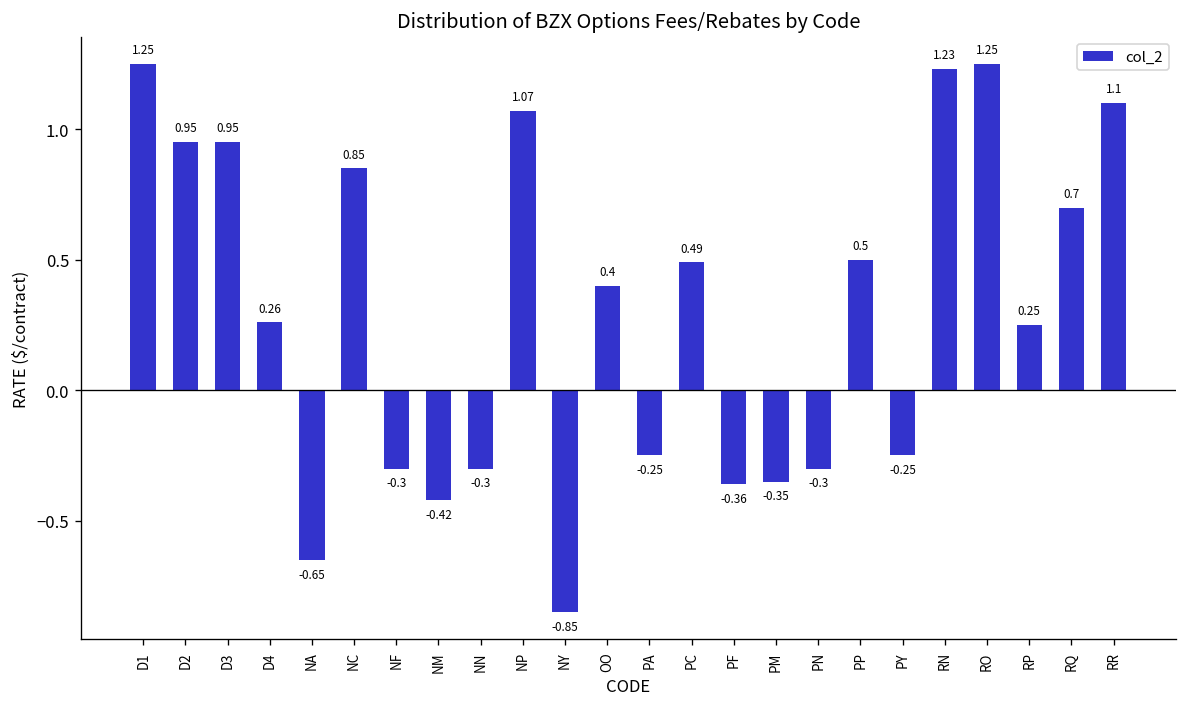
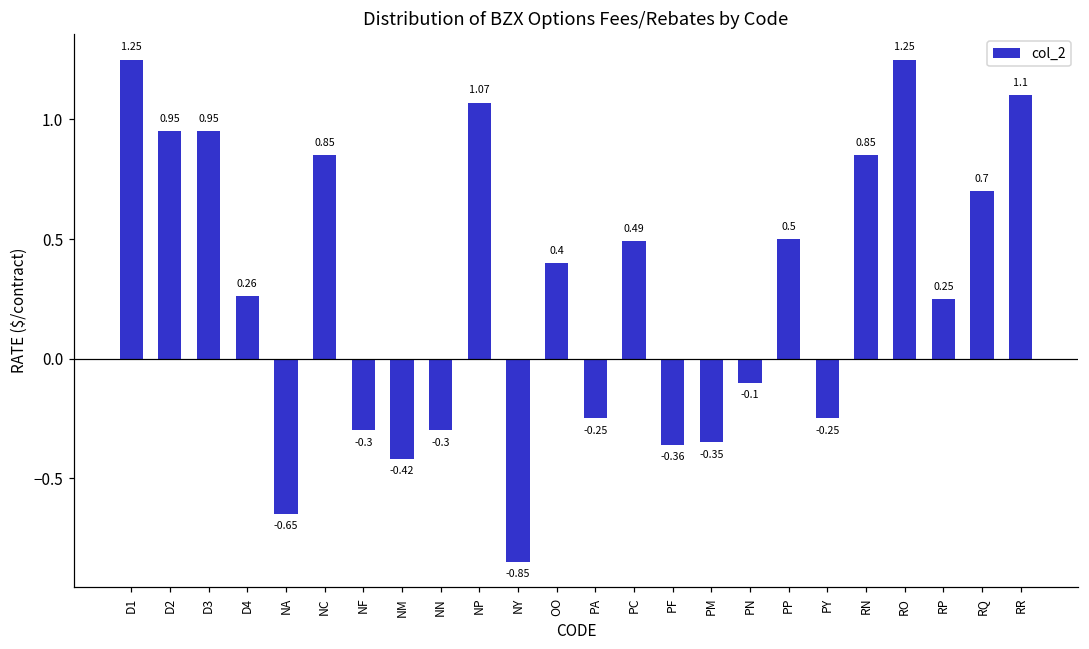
  {
    "D1": 1.25,
    "D2": 0.95,
    "D3": 0.95,
    "D4": 0.26,
    "NA": -0.65,
    "NC": 0.85,
    "NF": -0.3,
    "NM": -0.42,
    "NN": -0.3,
    "NP": 1.07,
    "NY": -0.85,
    "OO": 0.4,
    "PA": -0.25,
    "PC": 0.49,
    "PF": -0.36,
    "PM": -0.35,
-   "PN": -0.3,
+   "PN": -0.1,
    "PP": 0.5,
    "PY": -0.25,
-   "RN": 1.23,
+   "RN": 0.85,
    "RO": 1.25,
    "RP": 0.25,
    "RQ": 0.7,
    "RR": 1.1
  }
